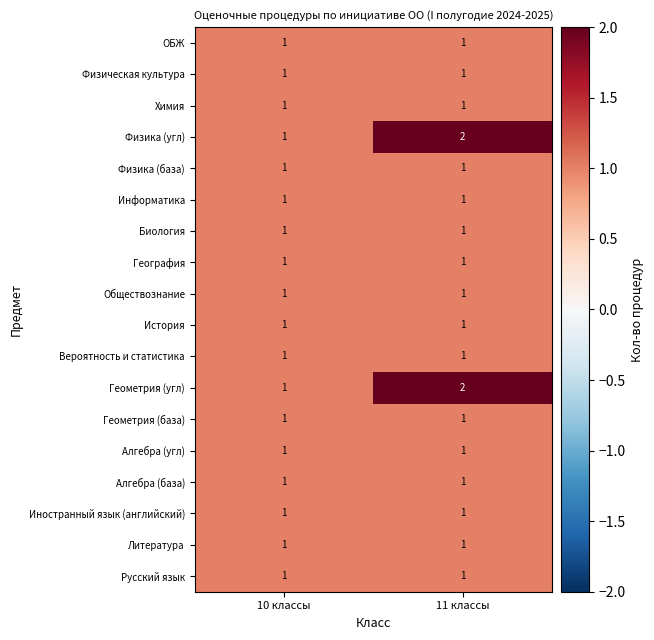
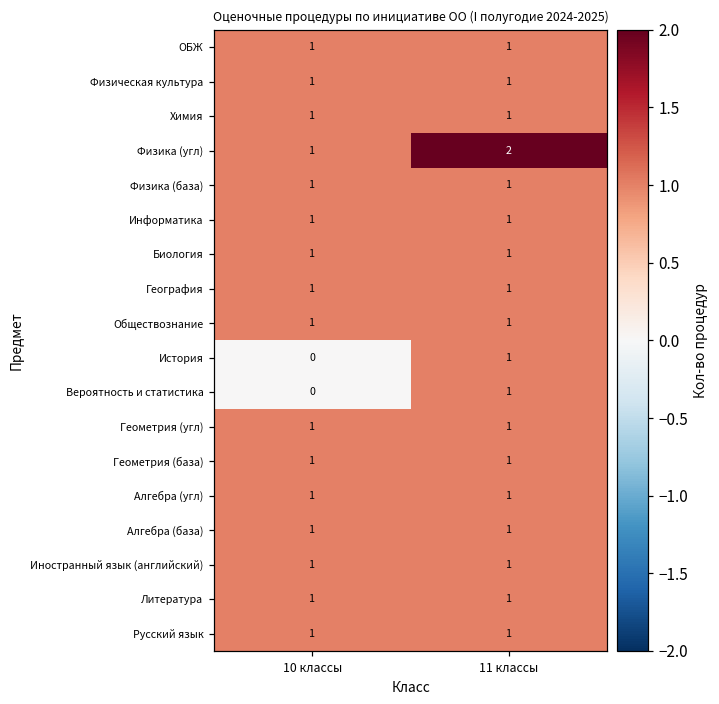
  {
    "ОБЖ": {
      "10 классы": 1,
      "11 классы": 1
    },
    "Физическая культура": {
      "10 классы": 1,
      "11 классы": 1
    },
    "Химия": {
      "10 классы": 1,
      "11 классы": 1
    },
    "Физика (угл)": {
      "10 классы": 1,
      "11 классы": 2
    },
    "Физика (база)": {
      "10 классы": 1,
      "11 классы": 1
    },
    "Информатика": {
      "10 классы": 1,
      "11 классы": 1
    },
    "Биология": {
      "10 классы": 1,
      "11 классы": 1
    },
    "География": {
      "10 классы": 1,
      "11 классы": 1
    },
    "Обществознание": {
      "10 классы": 1,
      "11 классы": 1
    },
    "История": {
-     "10 классы": 1,
+     "10 классы": 0,
      "11 классы": 1
    },
    "Вероятность и статистика": {
-     "10 классы": 1,
+     "10 классы": 0,
      "11 классы": 1
    },
    "Геометрия (угл)": {
      "10 классы": 1,
-     "11 классы": 2
+     "11 классы": 1
    },
    "Геометрия (база)": {
      "10 классы": 1,
      "11 классы": 1
    },
    "Алгебра (угл)": {
      "10 классы": 1,
      "11 классы": 1
    },
    "Алгебра (база)": {
      "10 классы": 1,
      "11 классы": 1
    },
    "Иностранный язык (английский)": {
      "10 классы": 1,
      "11 классы": 1
    },
    "Литература": {
      "10 классы": 1,
      "11 классы": 1
    },
    "Русский язык": {
      "10 классы": 1,
      "11 классы": 1
    }
  }
